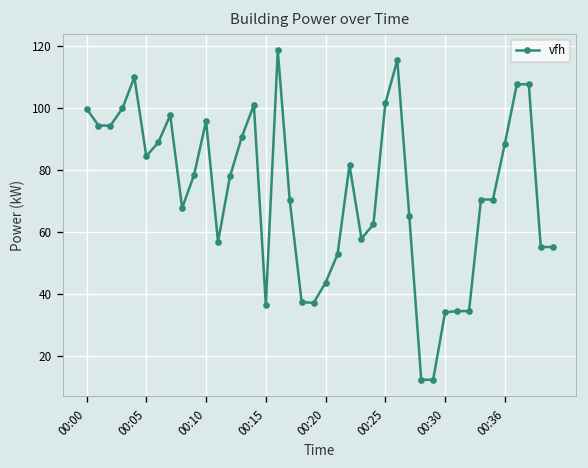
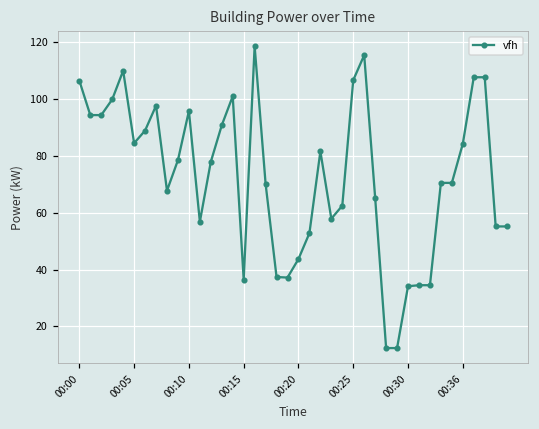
  {
-   "00:00": 100,
+   "00:00": 106,
    "00:05": 84,
    "00:10": 96,
    "00:15": 36,
    "00:20": 44,
-   "00:25": 102,
+   "00:25": 107,
    "00:30": 34,
-   "00:36": 89
+   "00:36": 84
  }
